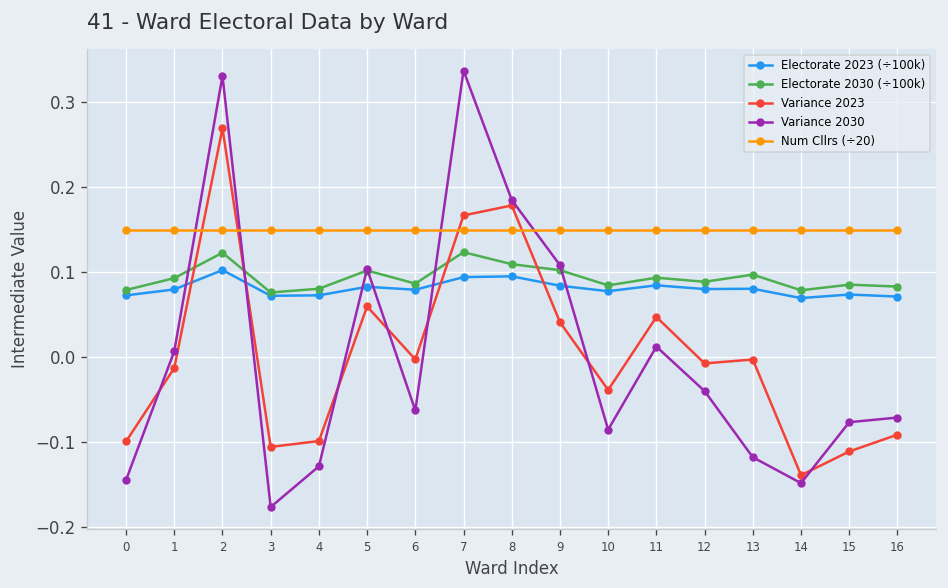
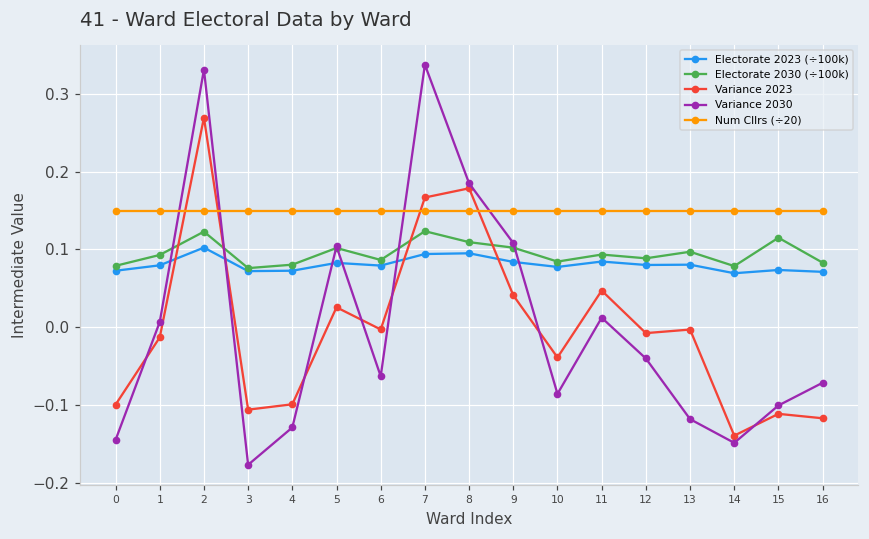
  {
    "Electorate 2023 (÷100k)": {
      "0": 0.07,
      "1": 0.08,
      "2": 0.10,
      "3": 0.07,
      "4": 0.07,
      "5": 0.08,
      "6": 0.08,
      "7": 0.09,
      "8": 0.10,
      "9": 0.08,
      "10": 0.08,
      "11": 0.08,
      "12": 0.08,
      "13": 0.08,
      "14": 0.07,
      "15": 0.07,
      "16": 0.07
    },
    "Electorate 2030 (÷100k)": {
      "0": 0.08,
      "1": 0.09,
      "2": 0.12,
      "3": 0.08,
      "4": 0.08,
      "6": 0.09,
      "7": 0.12,
      "8": 0.11,
      "9": 0.10,
      "10": 0.08,
      "11": 0.09,
      "12": 0.09,
      "13": 0.10,
      "14": 0.08,
-     "15": 0.09,
+     "15": 0.12,
      "16": 0.08
    },
    "Variance 2023": {
      "0": -0.10,
      "1": -0.01,
      "2": 0.27,
      "3": -0.11,
      "4": -0.10,
-     "5": 0.06,
+     "5": 0.03,
      "6": 0.00,
      "7": 0.17,
      "8": 0.18,
      "9": 0.04,
      "10": -0.04,
      "11": 0.05,
      "12": -0.01,
      "13": 0.00,
      "14": -0.14,
      "15": -0.11,
-     "16": -0.09
+     "16": -0.12
    },
    "Variance 2030": {
      "0": -0.15,
      "1": 0.01,
      "2": 0.33,
      "3": -0.18,
      "4": -0.13,
      "6": -0.06,
      "7": 0.34,
      "8": 0.19,
      "9": 0.11,
      "10": -0.09,
      "11": 0.01,
      "12": -0.04,
      "13": -0.12,
      "14": -0.15,
-     "15": -0.08,
+     "15": -0.10,
      "16": -0.07
    },
    "Num Cllrs (÷20)": {
      "0": 0.15,
      "1": 0.15,
      "2": 0.15,
      "3": 0.15,
      "4": 0.15,
      "5": 0.15,
      "6": 0.15,
      "7": 0.15,
      "8": 0.15,
      "9": 0.15,
      "10": 0.15,
      "11": 0.15,
      "12": 0.15,
      "13": 0.15,
      "14": 0.15,
      "15": 0.15,
      "16": 0.15
    }
  }
